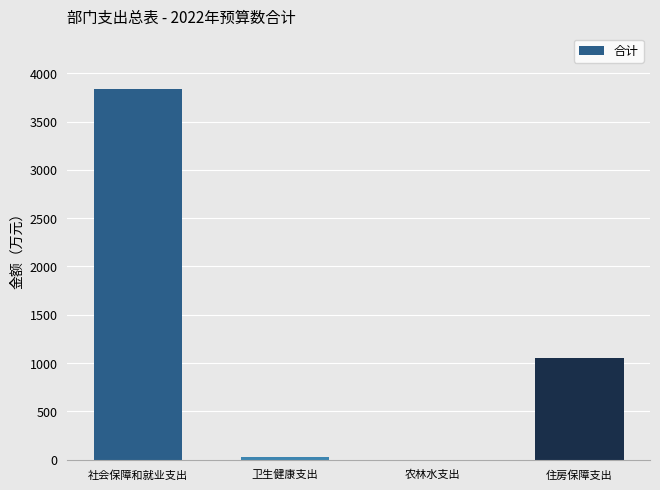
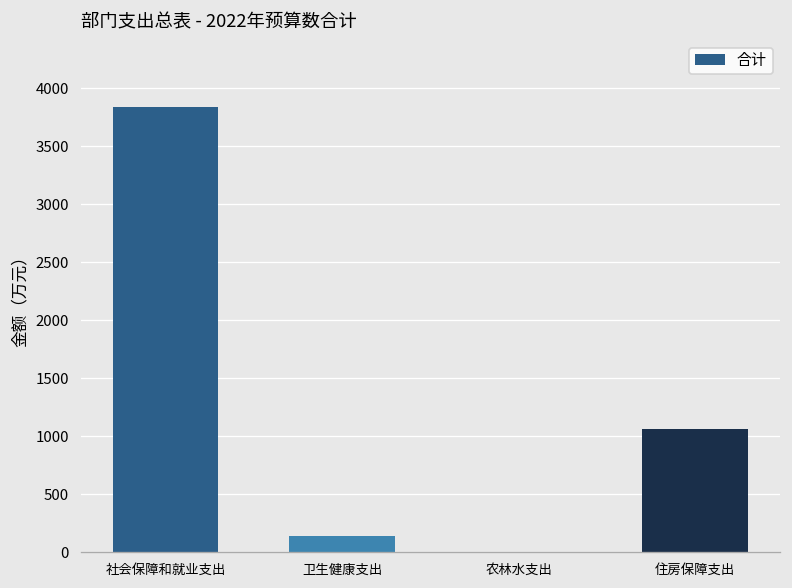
  {
    "社会保障和就业支出": 3800,
-   "卫生健康支出": 0,
+   "卫生健康支出": 100,
    "住房保障支出": 1100
  }
